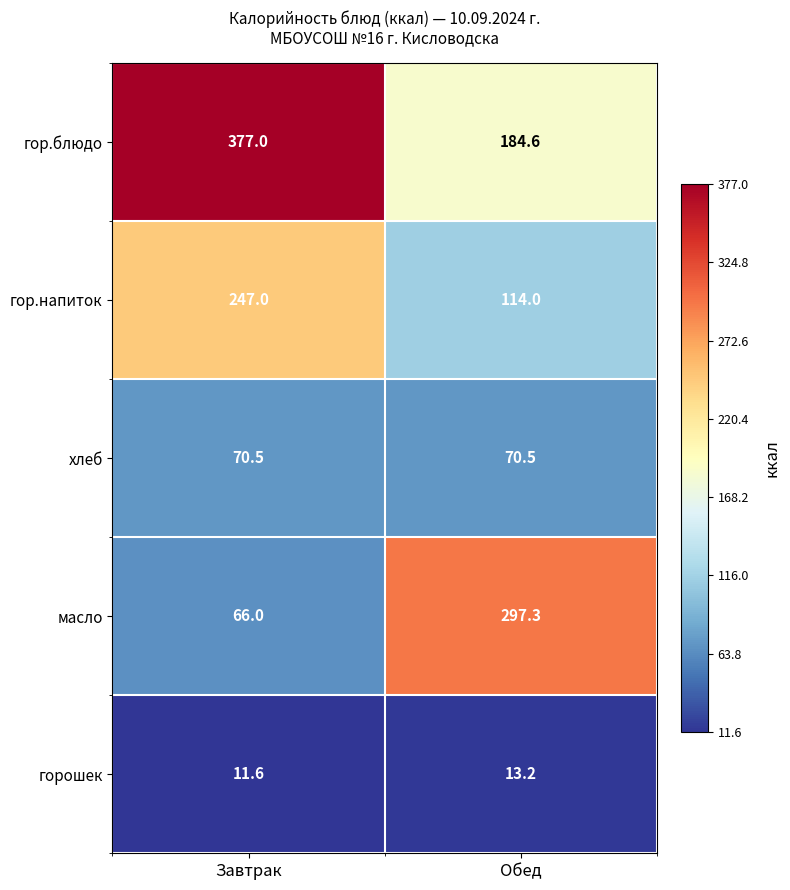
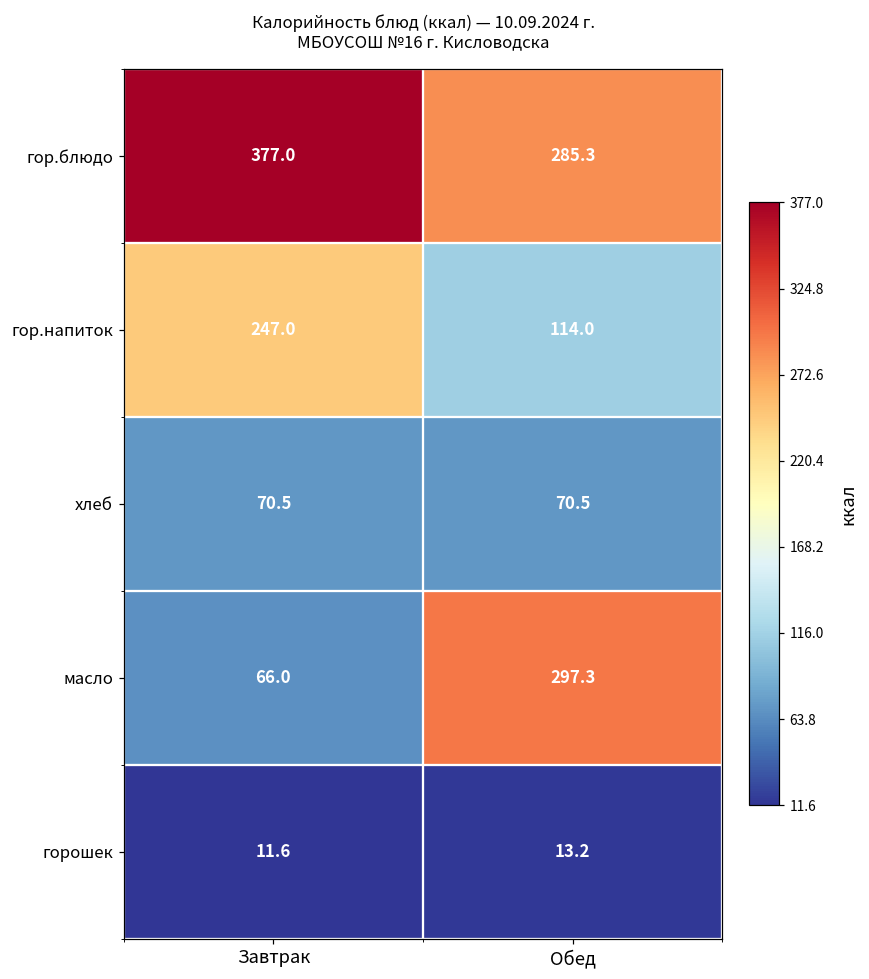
  {
    "гор.блюдо": {
      "Завтрак": 377.0,
-     "Обед": 184.6
+     "Обед": 285.3
    },
    "гор.напиток": {
      "Завтрак": 247.0,
      "Обед": 114.0
    },
    "хлеб": {
      "Завтрак": 70.5,
      "Обед": 70.5
    },
    "масло": {
      "Завтрак": 66.0,
      "Обед": 297.3
    },
    "горошек": {
      "Завтрак": 11.6,
      "Обед": 13.2
    }
  }
